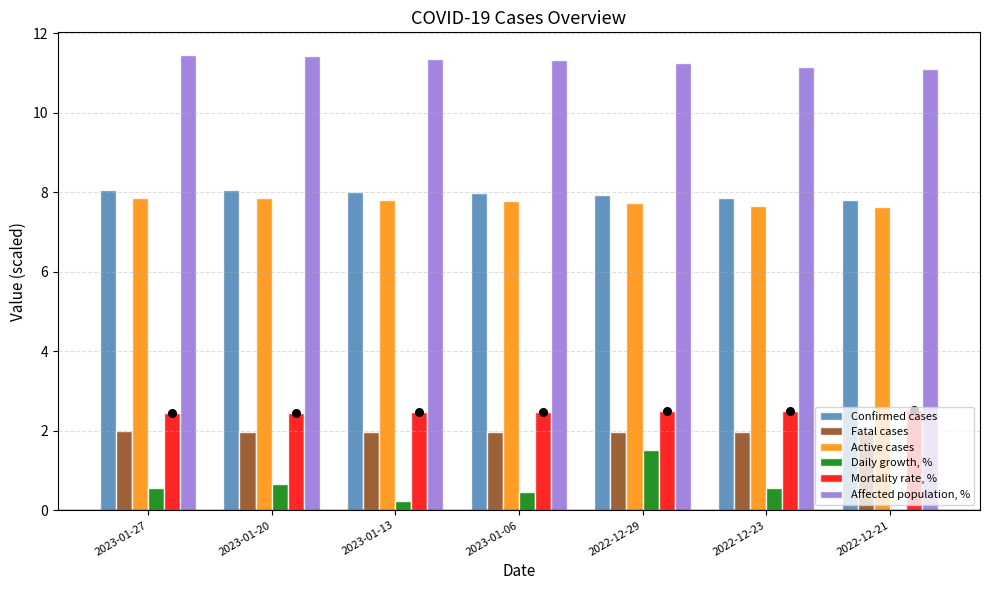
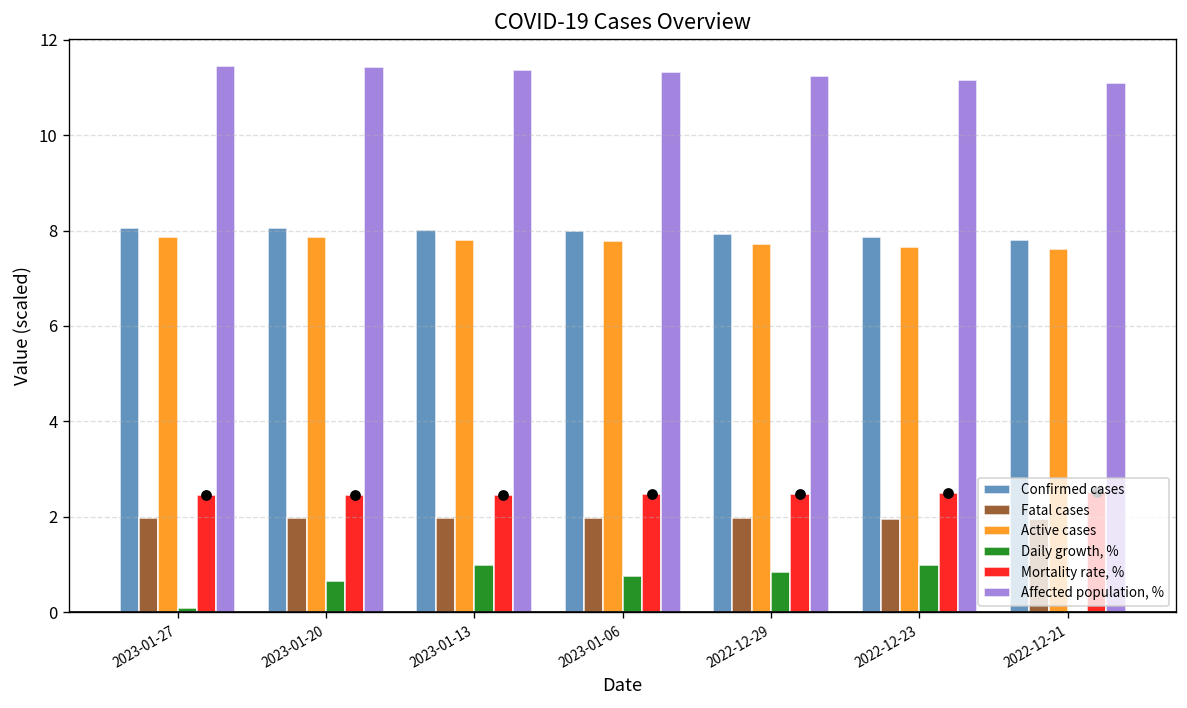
  {
    "Confirmed cases": {
      "2023-01-27": 8.1,
      "2023-01-20": 8.1,
      "2023-01-13": 8.0,
      "2023-01-06": 8.0,
      "2022-12-29": 7.9,
      "2022-12-23": 7.9,
      "2022-12-21": 7.8
    },
    "Fatal cases": {
      "2023-01-27": 2.0,
      "2023-01-20": 2.0,
      "2023-01-13": 2.0,
      "2023-01-06": 2.0,
      "2022-12-29": 2.0,
      "2022-12-23": 2.0
    },
    "Active cases": {
      "2023-01-27": 7.9,
      "2023-01-20": 7.9,
      "2023-01-13": 7.8,
      "2023-01-06": 7.8,
      "2022-12-29": 7.7,
      "2022-12-23": 7.7,
      "2022-12-21": 7.6
    },
    "Daily growth, %": {
-     "2023-01-27": 0.6,
+     "2023-01-27": 0.1,
      "2023-01-20": 0.7,
-     "2023-01-13": 0.2,
-     "2023-01-06": 0.5,
-     "2022-12-29": 1.5,
-     "2022-12-23": 0.6,
+     "2023-01-13": 1.0,
+     "2023-01-06": 0.8,
+     "2022-12-29": 0.9,
+     "2022-12-23": 1.0,
      "2022-12-21": 0.0
    },
    "Affected population, %": {
      "2023-01-27": 11.4,
      "2023-01-20": 11.4,
      "2023-01-13": 11.4,
      "2023-01-06": 11.3,
      "2022-12-29": 11.2,
      "2022-12-23": 11.2,
      "2022-12-21": 11.1
    }
  }
